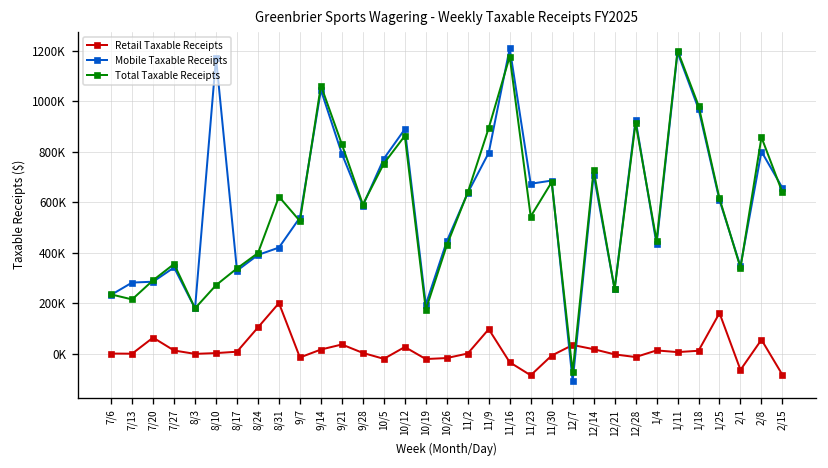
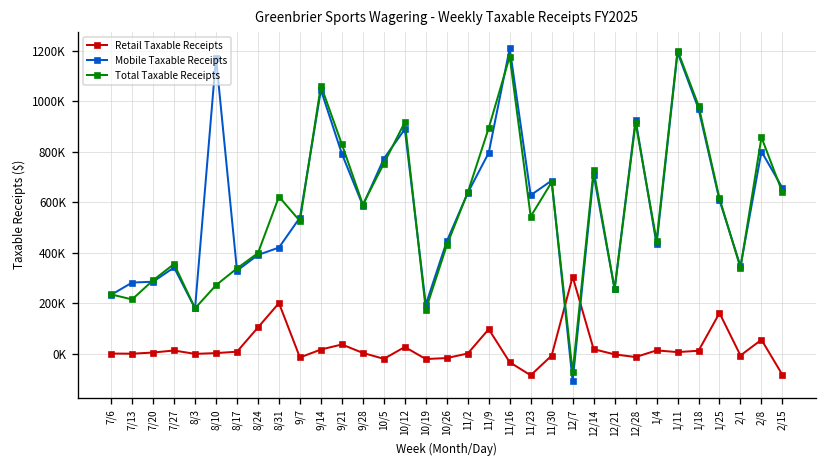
  {
    "Retail Taxable Receipts": {
      "7/6": 0,
      "7/13": 0,
-     "7/20": 60000,
+     "7/20": 10000,
      "7/27": 10000,
      "8/3": 0,
      "8/10": 0,
      "8/17": 10000,
      "8/24": 110000,
      "8/31": 200000,
      "9/7": -10000,
      "9/14": 20000,
      "9/21": 40000,
      "9/28": 0,
      "10/5": -20000,
      "10/12": 30000,
      "10/19": -20000,
      "10/26": -20000,
      "11/2": 0,
      "11/9": 100000,
      "11/16": -30000,
      "11/23": -80000,
      "11/30": -10000,
-     "12/7": 40000,
+     "12/7": 310000,
      "12/14": 20000,
      "12/21": 0,
      "12/28": -10000,
      "1/4": 10000,
      "1/11": 10000,
      "1/18": 10000,
      "1/25": 160000,
-     "2/1": -60000,
+     "2/1": -10000,
      "2/8": 60000,
      "2/15": -80000
    },
    "Mobile Taxable Receipts": {
      "7/13": 280000,
      "7/27": 340000,
      "8/31": 420000,
      "9/7": 540000,
      "9/14": 1040000,
      "9/21": 790000,
      "10/5": 770000,
      "10/12": 890000,
      "10/19": 200000,
      "10/26": 450000,
      "11/9": 800000,
      "11/16": 1210000,
-     "11/23": 670000,
+     "11/23": 630000,
      "12/7": -110000,
      "12/14": 710000,
      "1/4": 430000,
      "1/18": 970000,
      "2/8": 800000,
      "2/15": 660000
    },
    "Total Taxable Receipts": {
      "7/13": 220000,
      "7/27": 360000,
      "8/10": 270000,
      "8/31": 620000,
      "9/7": 530000,
      "9/14": 1060000,
      "9/21": 830000,
      "10/5": 750000,
-     "10/12": 860000,
+     "10/12": 920000,
      "10/19": 180000,
      "10/26": 430000,
      "11/9": 890000,
      "11/16": 1180000,
      "11/23": 540000,
      "12/7": -70000,
      "12/14": 730000,
      "1/4": 450000,
      "1/18": 980000,
      "2/8": 860000,
      "2/15": 640000
    }
  }
